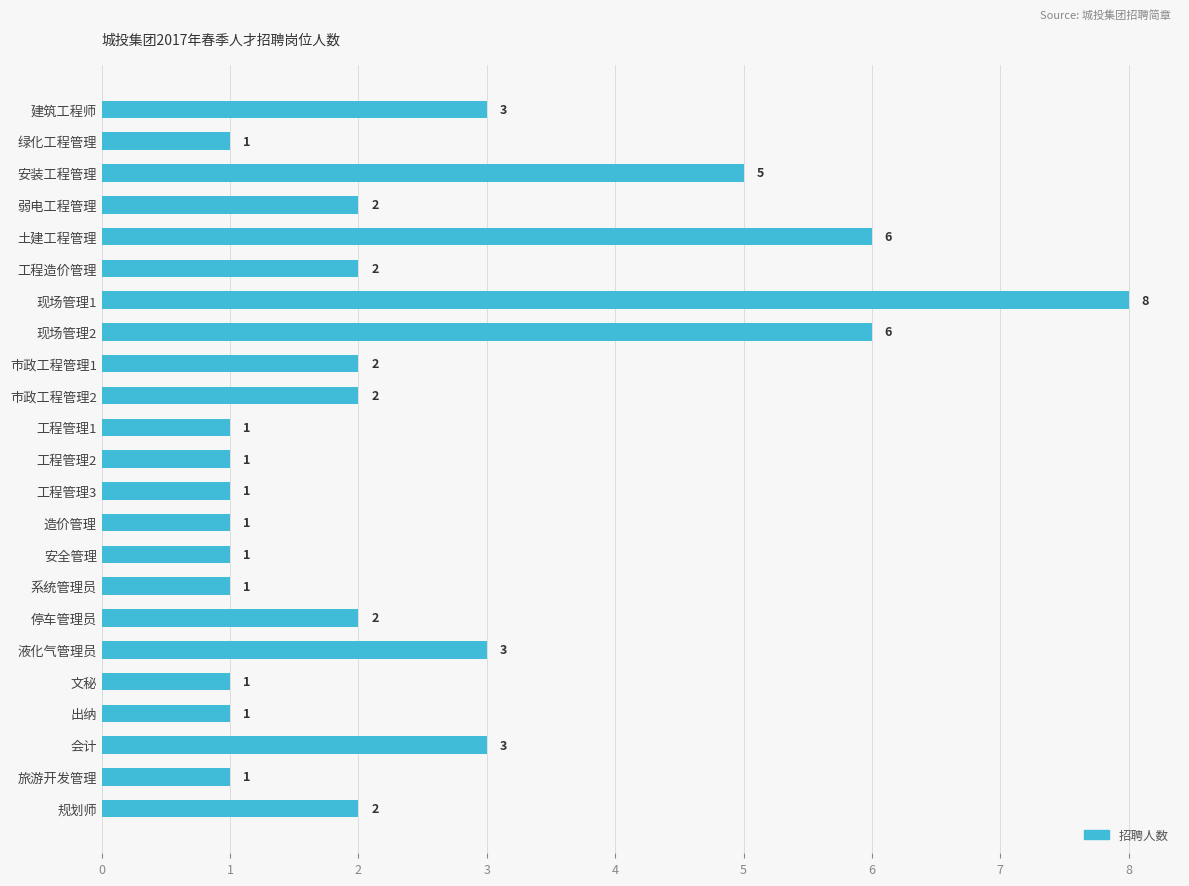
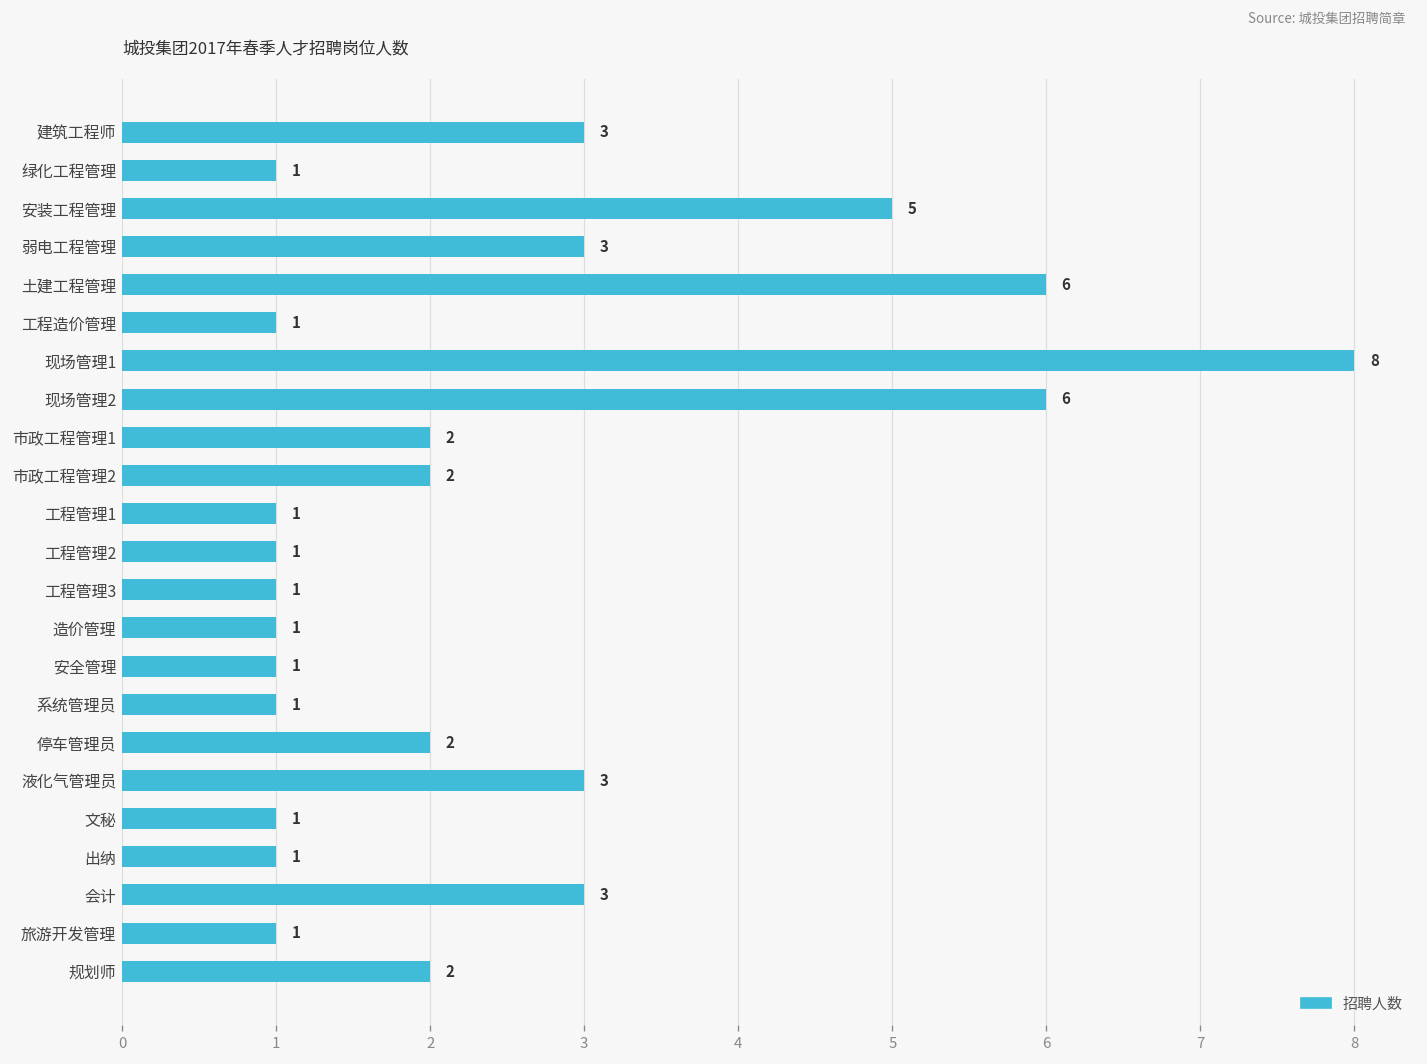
  {
    "建筑工程师": 3,
    "绿化工程管理": 1,
    "安装工程管理": 5,
-   "弱电工程管理": 2,
+   "弱电工程管理": 3,
    "土建工程管理": 6,
-   "工程造价管理": 2,
+   "工程造价管理": 1,
    "现场管理1": 8,
    "现场管理2": 6,
    "市政工程管理1": 2,
    "市政工程管理2": 2,
    "工程管理1": 1,
    "工程管理2": 1,
    "工程管理3": 1,
    "造价管理": 1,
    "安全管理": 1,
    "系统管理员": 1,
    "停车管理员": 2,
    "液化气管理员": 3,
    "文秘": 1,
    "出纳": 1,
    "会计": 3,
    "旅游开发管理": 1,
    "规划师": 2
  }
